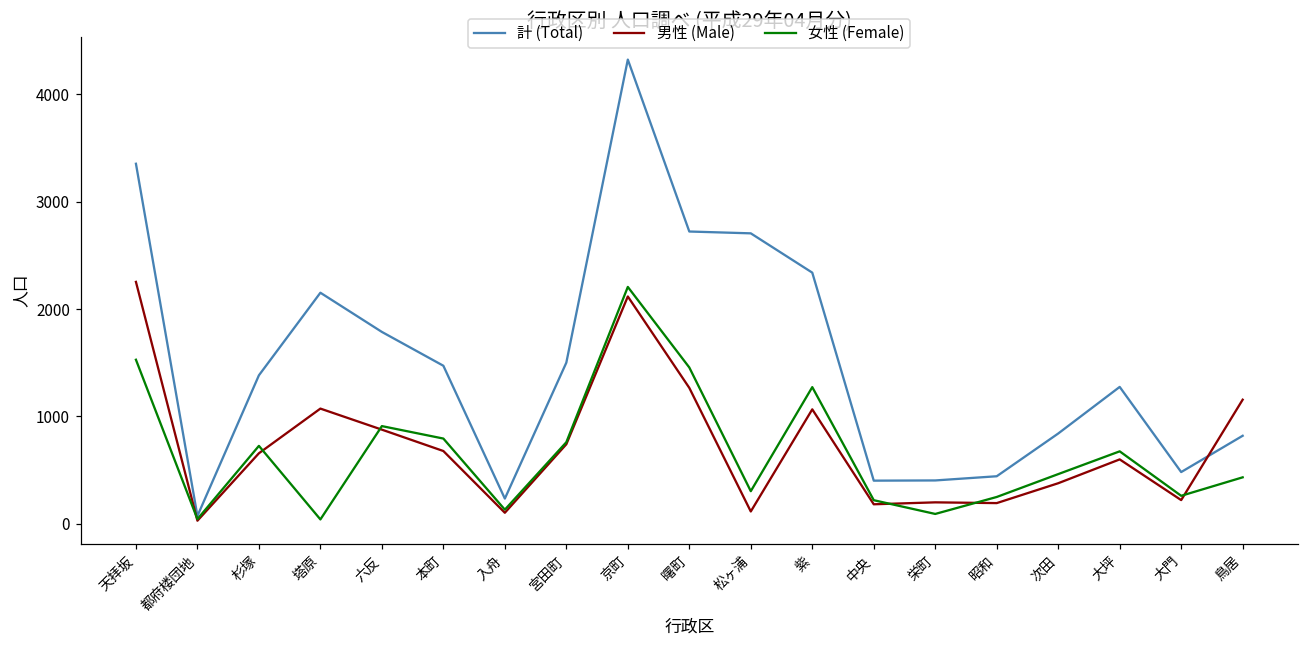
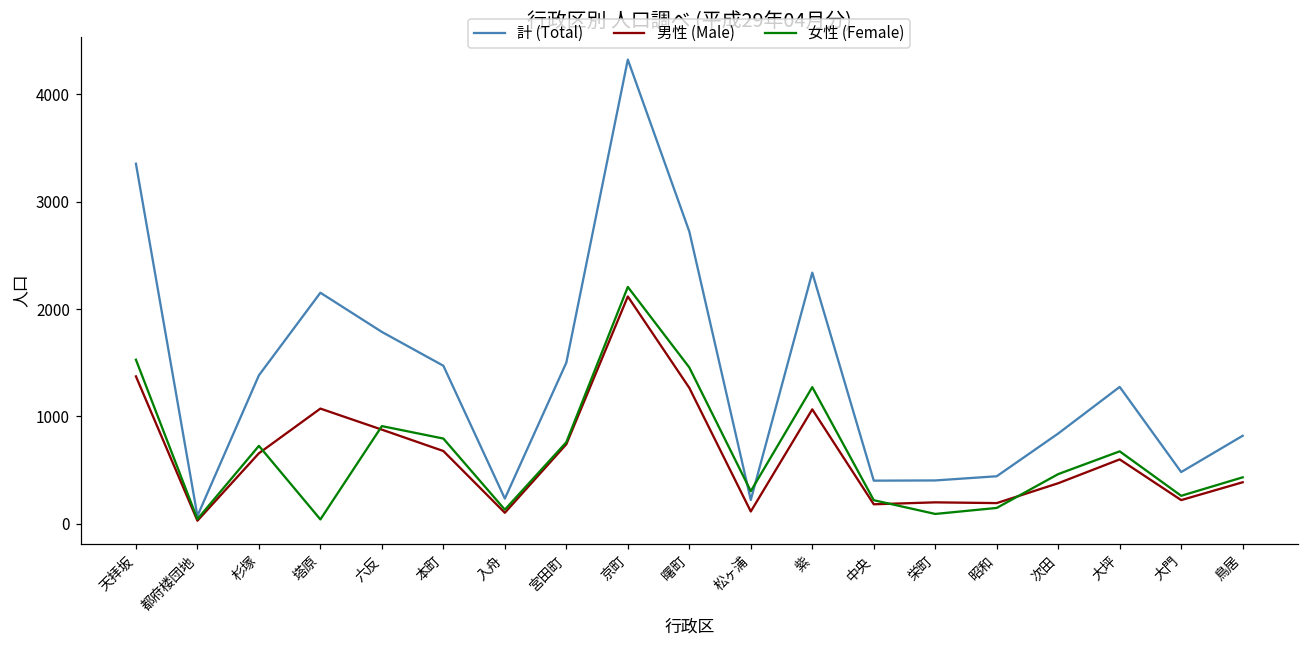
  {
    "計 (Total)": {
      "天拝坂": 3400,
      "都府楼団地": 100,
      "杉塚": 1400,
      "塔原": 2200,
      "六反": 1800,
      "本町": 1500,
      "入舟": 200,
      "宮田町": 1500,
      "京町": 4300,
      "曙町": 2700,
-     "松ヶ浦": 2700,
+     "松ヶ浦": 200,
      "紫": 2300,
      "中央": 400,
      "栄町": 400,
      "昭和": 400,
      "次田": 800,
      "大坪": 1300,
      "大門": 500,
      "鳥居": 800
    },
    "男性 (Male)": {
-     "天拝坂": 2300,
+     "天拝坂": 1400,
      "杉塚": 700,
      "塔原": 1100,
      "六反": 900,
      "本町": 700,
      "入舟": 100,
      "京町": 2100,
      "曙町": 1300,
      "松ヶ浦": 100,
      "紫": 1100,
      "中央": 200,
      "栄町": 200,
      "昭和": 200,
      "次田": 400,
      "大坪": 600,
      "大門": 200,
-     "鳥居": 1200
+     "鳥居": 400
    },
    "女性 (Female)": {
      "天拝坂": 1500,
      "杉塚": 700,
      "塔原": 0,
      "六反": 900,
      "本町": 800,
      "入舟": 100,
      "京町": 2200,
      "曙町": 1500,
      "松ヶ浦": 300,
      "紫": 1300,
      "中央": 200,
      "栄町": 100,
-     "昭和": 300,
+     "昭和": 100,
      "次田": 500,
      "大坪": 700,
      "大門": 300,
      "鳥居": 400
    }
  }
